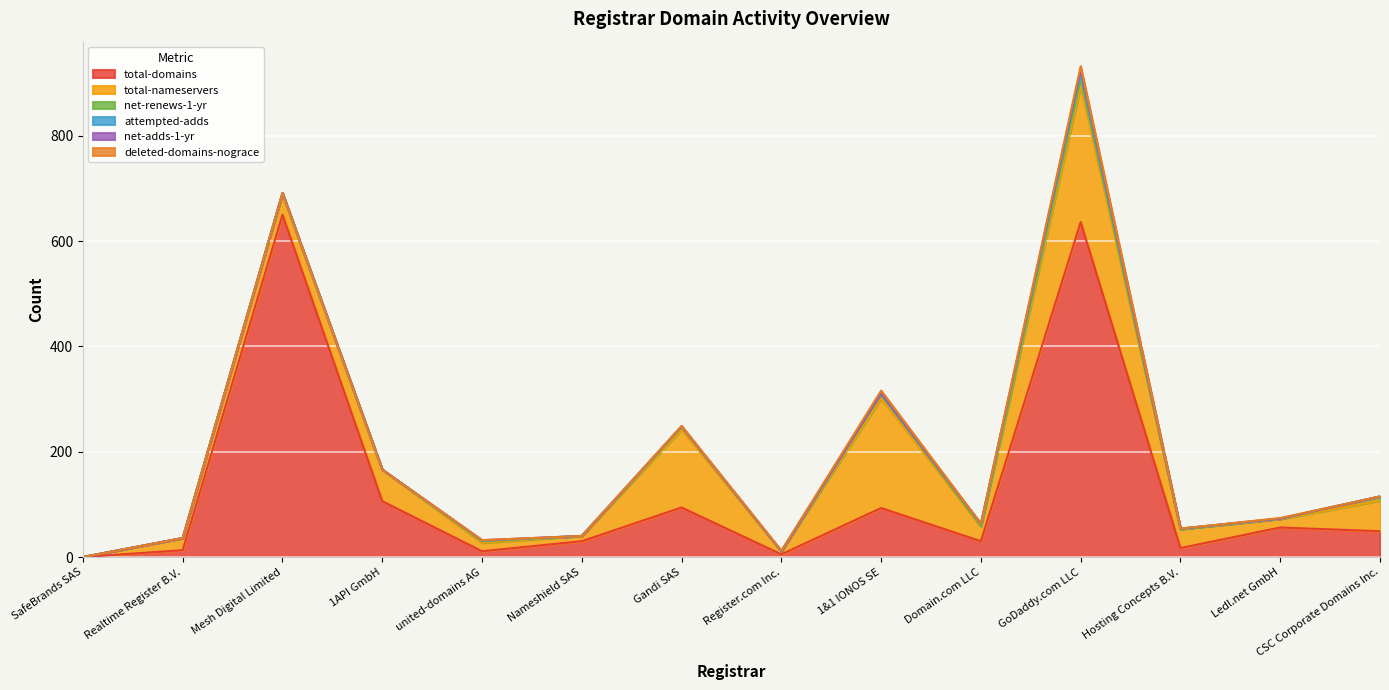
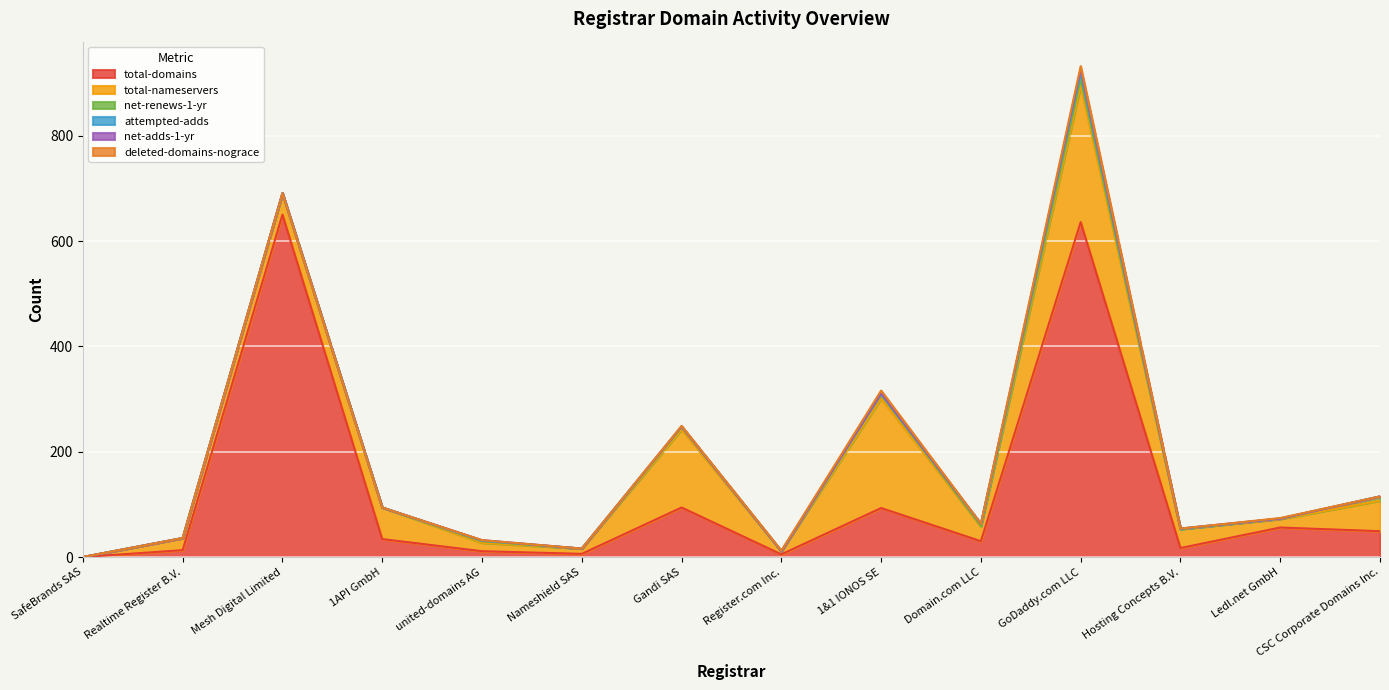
  {
    "total-domains": {
      "Realtime Register B.V.": 10,
      "Mesh Digital Limited": 650,
-     "1API GmbH": 110,
+     "1API GmbH": 30,
      "united-domains AG": 10,
-     "Nameshield SAS": 30,
+     "Nameshield SAS": 10,
      "Gandi SAS": 90,
      "Register.com Inc.": 10,
      "1&1 IONOS SE": 90,
      "Domain.com LLC": 30,
      "GoDaddy.com LLC": 640,
      "Hosting Concepts B.V.": 20,
      "Ledl.net GmbH": 60,
      "CSC Corporate Domains Inc.": 50
    },
    "net-renews-1-yr": {
      "GoDaddy.com LLC": 10
    },
    "attempted-adds": {
      "GoDaddy.com LLC": 10
    },
    "net-adds-1-yr": {
      "GoDaddy.com LLC": 10
    }
  }
